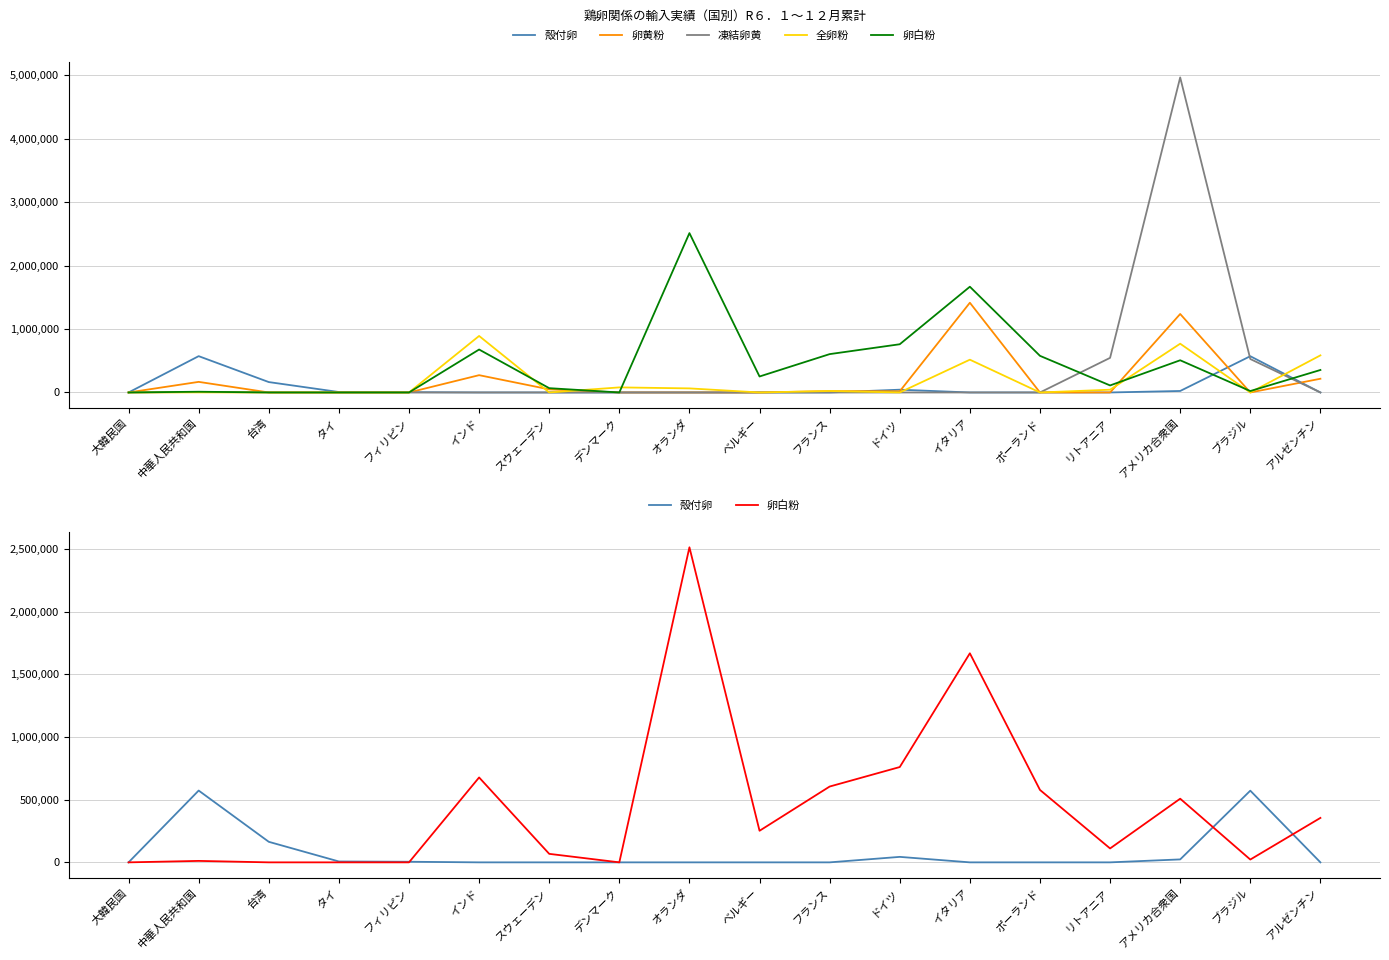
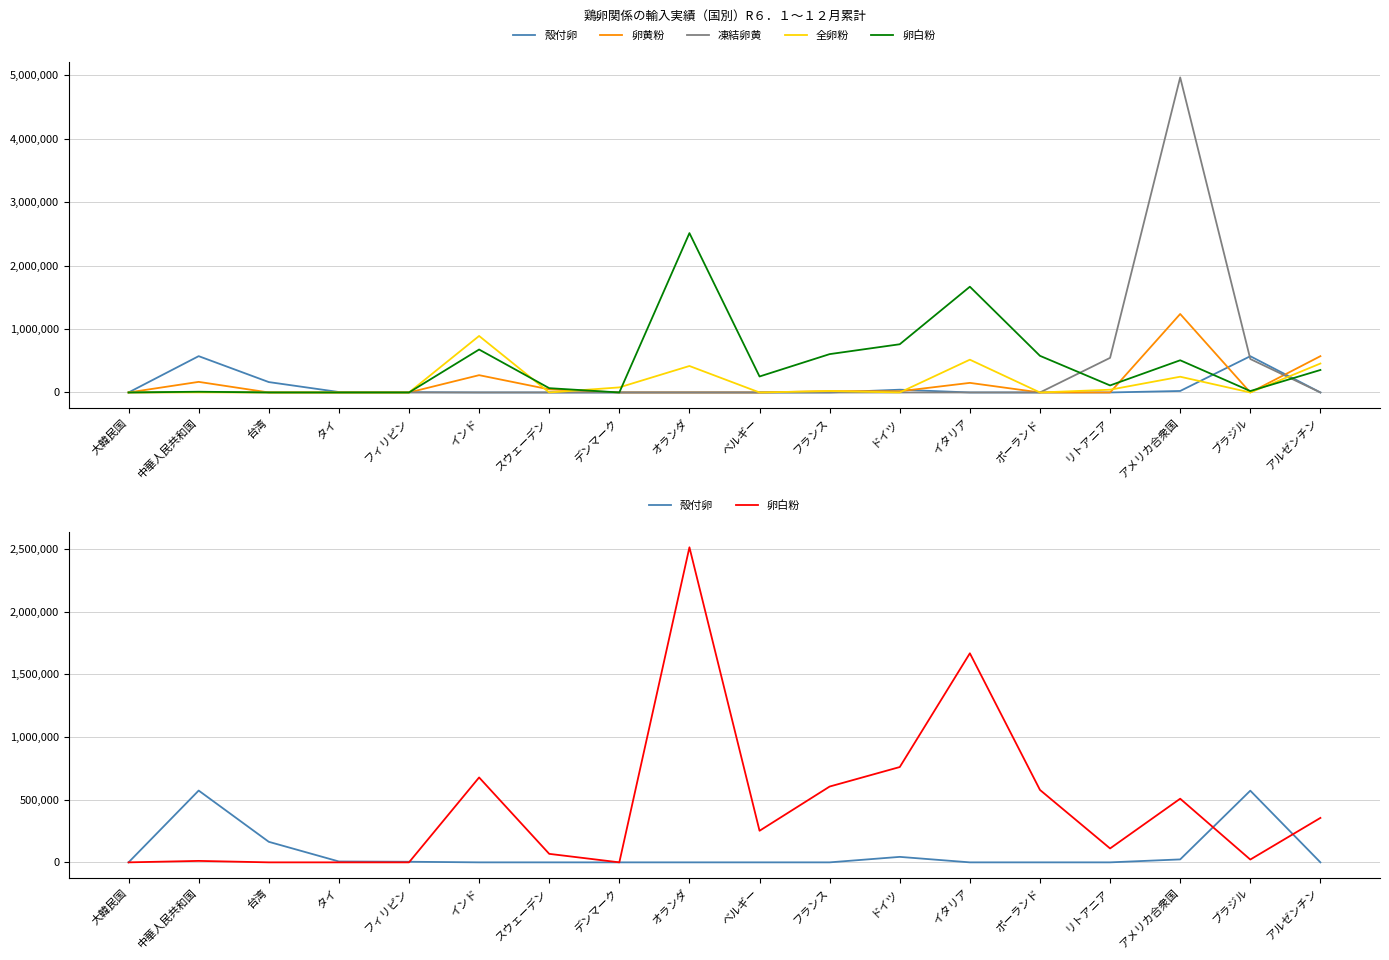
  {
    "鶏卵関係の輸入実績（国別）R６．１～１２月累計": {
      "殻付卵": {
        "中華人民共和国": "600,000",
        "台湾": "200,000",
        "アメリカ合衆国": "0",
        "ブラジル": "600,000"
      },
      "卵黄粉": {
        "中華人民共和国": "200,000",
        "インド": "300,000",
-       "イタリア": "1,400,000",
+       "イタリア": "200,000",
        "アメリカ合衆国": "1,200,000",
-       "アルゼンチン": "200,000"
+       "アルゼンチン": "600,000"
      },
      "凍結卵黄": {
        "リトアニア": "500,000",
        "アメリカ合衆国": "5,000,000",
        "ブラジル": "500,000"
      },
      "全卵粉": {
        "インド": "900,000",
        "デンマーク": "100,000",
-       "オランダ": "100,000",
+       "オランダ": "400,000",
        "イタリア": "500,000",
        "リトアニア": "0",
-       "アメリカ合衆国": "800,000",
-       "アルゼンチン": "600,000"
+       "アメリカ合衆国": "200,000",
+       "アルゼンチン": "500,000"
      }
    }
  }
